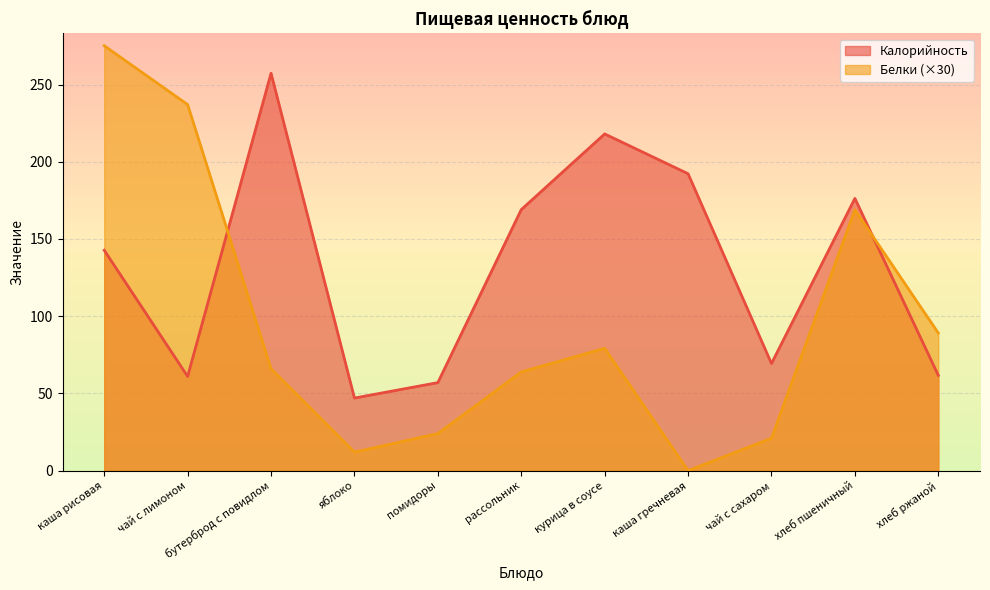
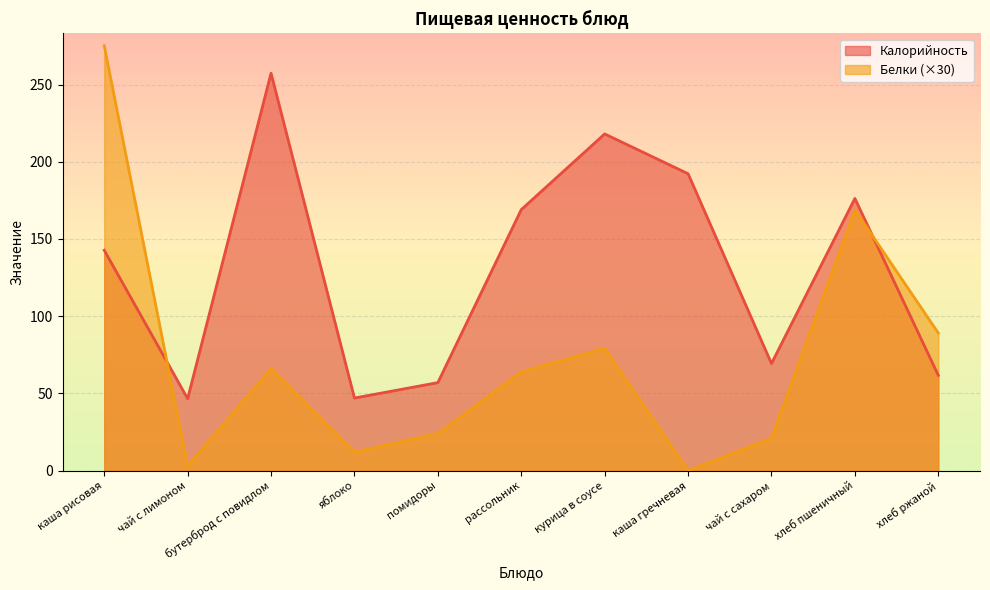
  {
    "Калорийность": {
      "каша рисовая": 143,
-     "чай с лимоном": 61,
+     "чай с лимоном": 47,
      "бутерброд с повидлом": 257,
      "яблоко": 47,
      "помидоры": 57,
      "рассольник": 169,
      "курица в соусе": 218,
      "каша гречневая": 192,
      "чай с сахаром": 69,
      "хлеб пшеничный": 176,
      "хлеб ржаной": 62
    },
    "Белки (×30)": {
      "каша рисовая": 275,
-     "чай с лимоном": 237,
+     "чай с лимоном": 3,
      "бутерброд с повидлом": 66,
      "яблоко": 12,
      "помидоры": 24,
      "рассольник": 64,
      "курица в соусе": 79,
      "каша гречневая": 0,
      "чай с сахаром": 21,
      "хлеб пшеничный": 169,
      "хлеб ржаной": 89
    }
  }
